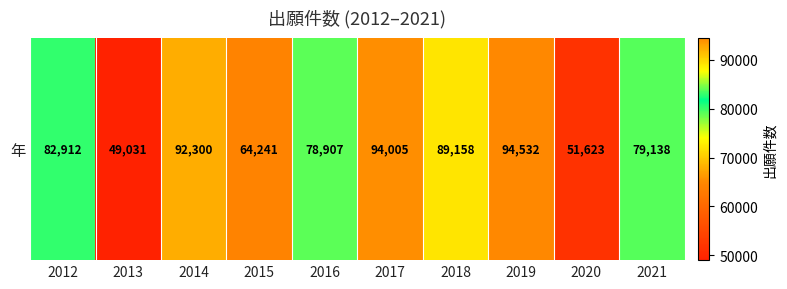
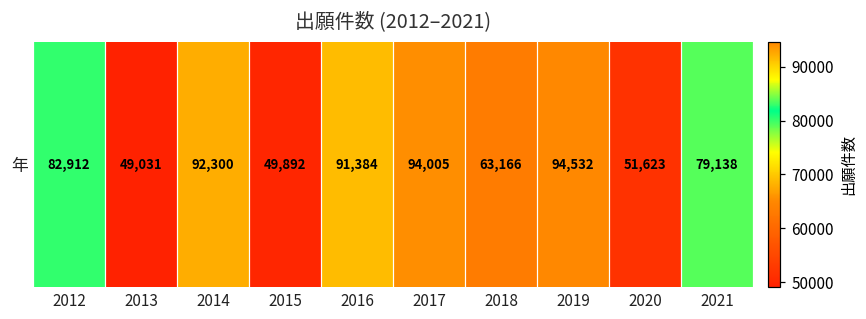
  {
    "年": {
      "2012": "82,912",
      "2013": "49,031",
      "2014": "92,300",
-     "2015": "64,241",
-     "2016": "78,907",
+     "2015": "49,892",
+     "2016": "91,384",
      "2017": "94,005",
-     "2018": "89,158",
+     "2018": "63,166",
      "2019": "94,532",
      "2020": "51,623",
      "2021": "79,138"
    }
  }
